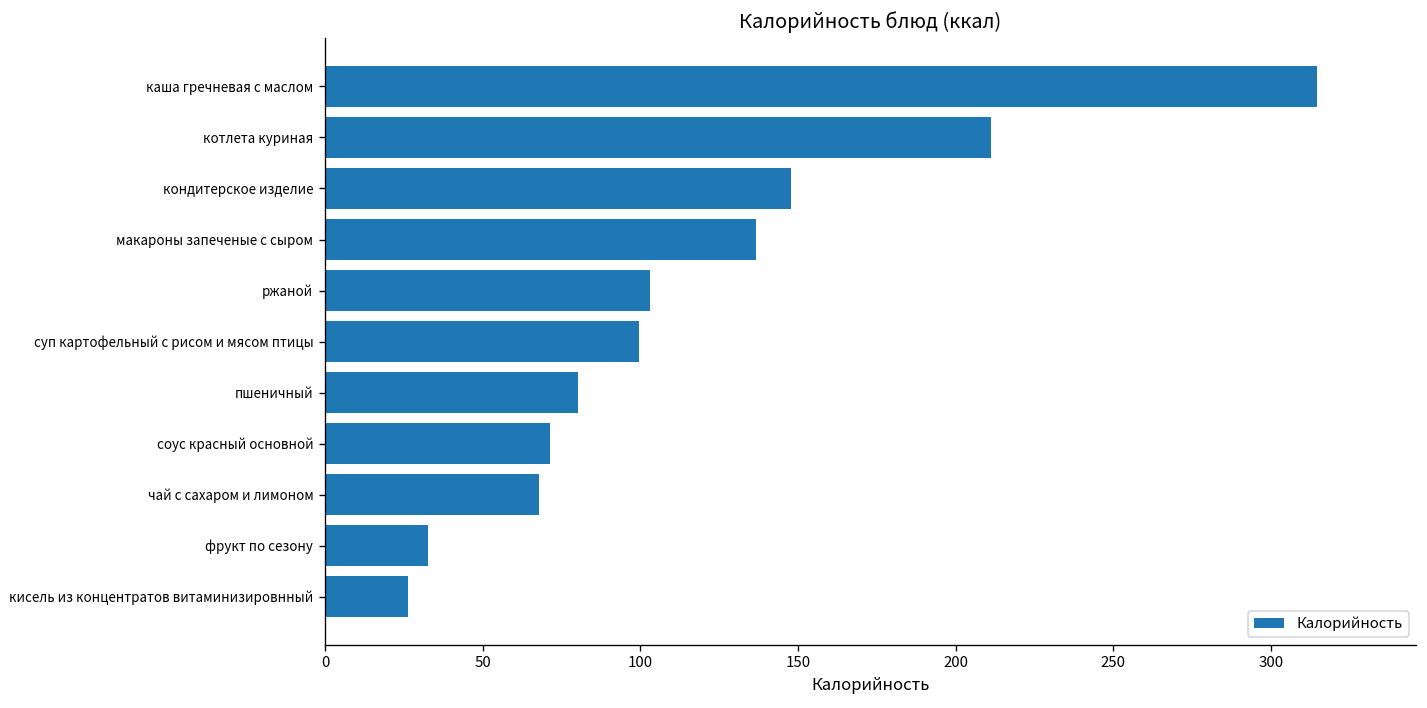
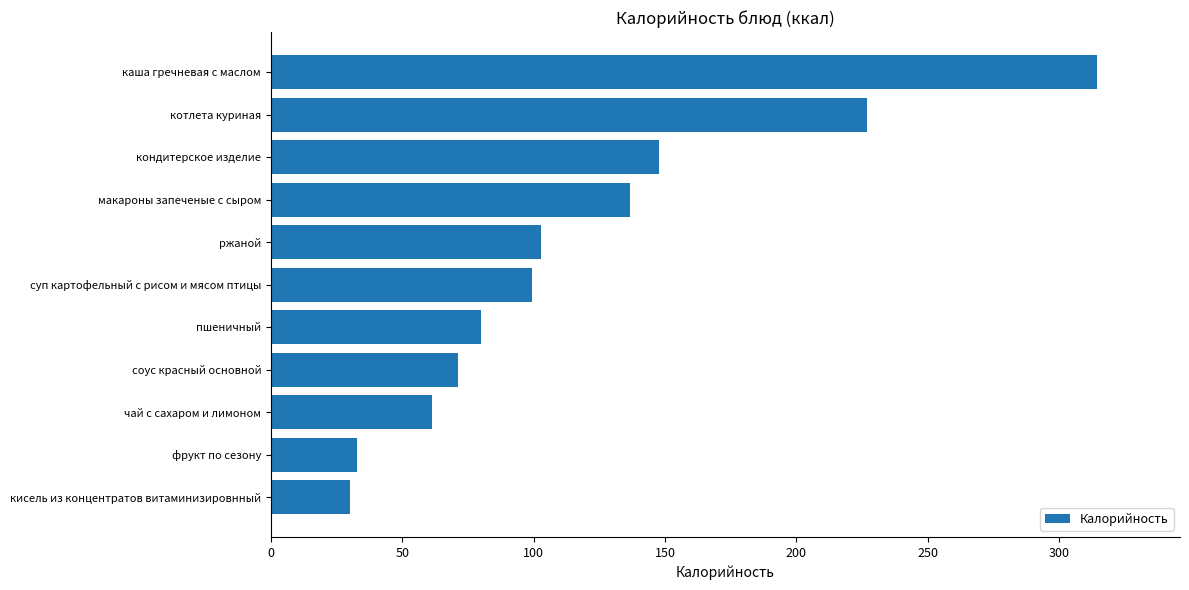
  {
    "каша гречневая с маслом": 315,
-   "котлета куриная": 211,
+   "котлета куриная": 227,
    "кондитерское изделие": 148,
    "макароны запеченые с сыром": 137,
    "ржаной": 103,
    "суп картофельный с рисом и мясом птицы": 99,
    "пшеничный": 80,
    "соус красный основной": 71,
-   "чай с сахаром и лимоном": 68,
+   "чай с сахаром и лимоном": 61,
    "фрукт по сезону": 33,
-   "кисель из концентратов витаминизировнный": 26
+   "кисель из концентратов витаминизировнный": 30
  }
